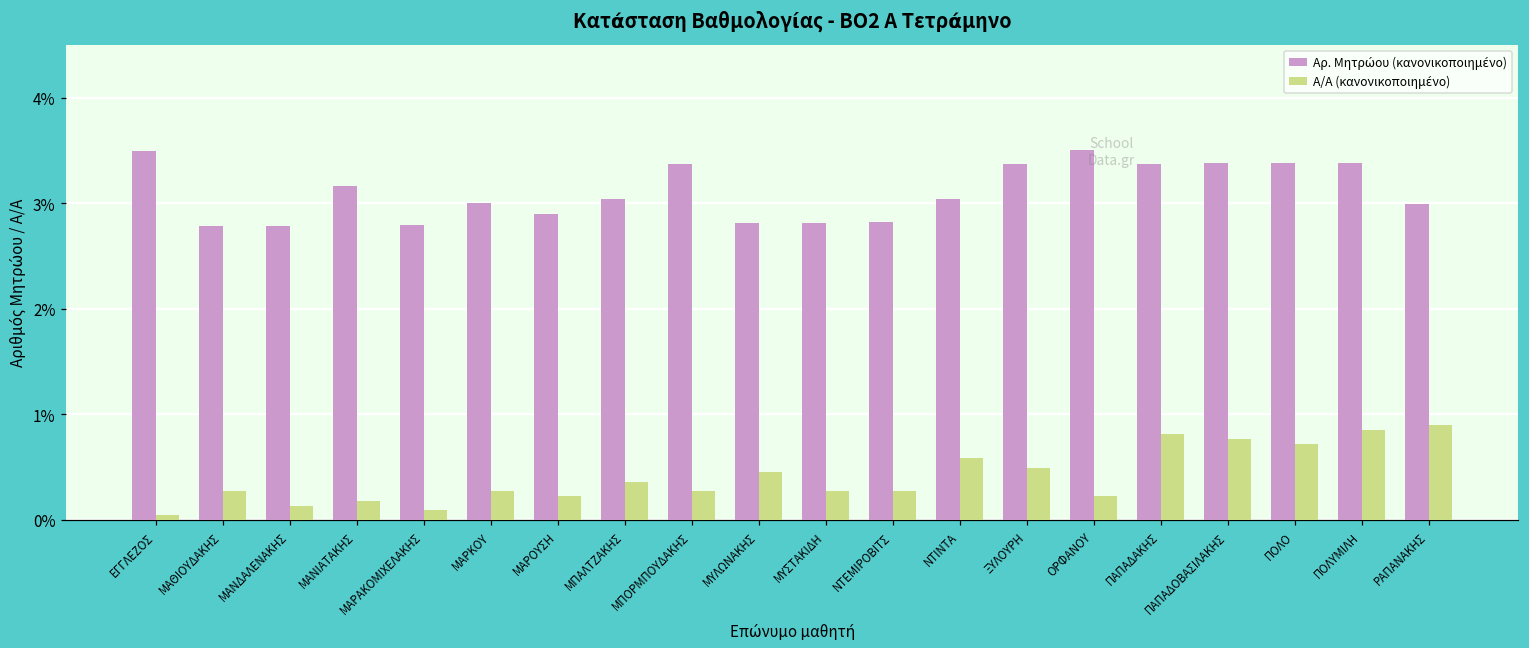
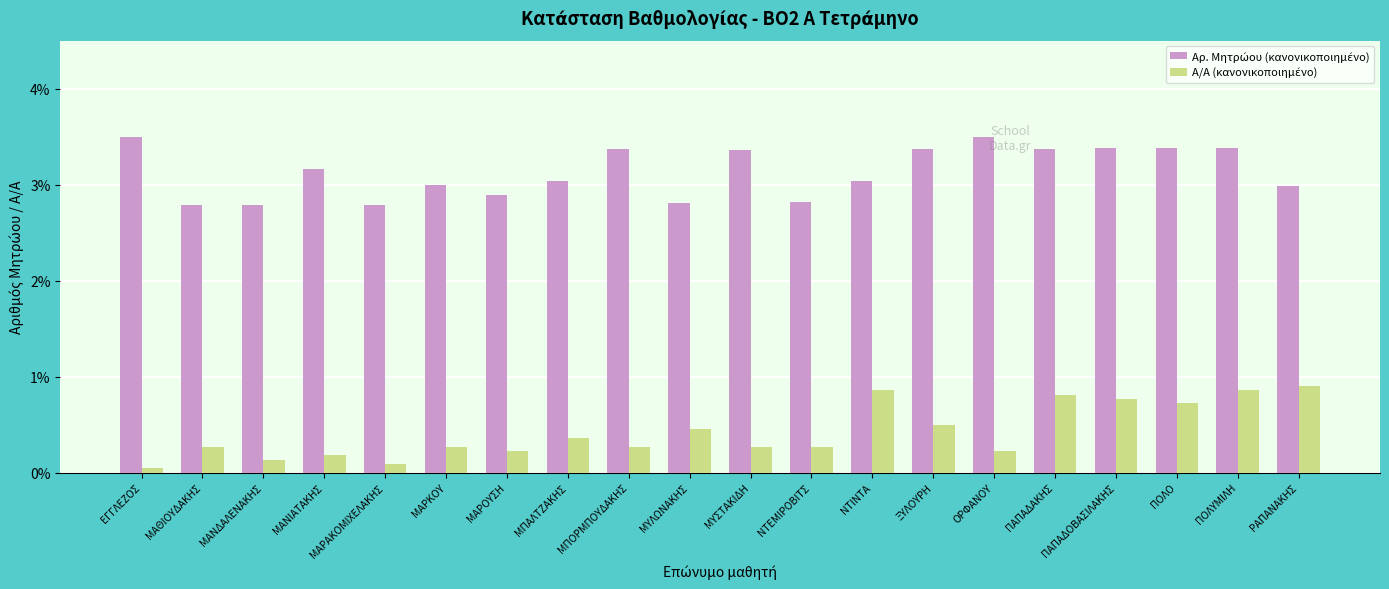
  {
    "Αρ. Μητρώου (κανονικοποιημένο)": {
      "ΕΓΓΛΕΖΟΣ": "3.5%",
      "ΜΑΘΙΟΥΔΑΚΗΣ": "2.8%",
      "ΜΑΝΔΑΛΕΝΑΚΗΣ": "2.8%",
      "ΜΑΝΙΑΤΑΚΗΣ": "3.2%",
      "ΜΑΡΑΚΟΜΙΧΕΛΑΚΗΣ": "2.8%",
      "ΜΑΡΚΟΥ": "3.0%",
      "ΜΑΡΟΥΣΗ": "2.9%",
      "ΜΠΑΛΤΖΑΚΗΣ": "3.0%",
      "ΜΠΟΡΜΠΟΥΔΑΚΗΣ": "3.4%",
      "ΜΥΛΩΝΑΚΗΣ": "2.8%",
-     "ΜΥΣΤΑΚΙΔΗ": "2.8%",
+     "ΜΥΣΤΑΚΙΔΗ": "3.4%",
      "ΝΤΕΜΙΡΟΒΙΤΣ": "2.8%",
      "ΝΤΙΝΤΑ": "3.0%",
      "ΞΥΛΟΥΡΗ": "3.4%",
      "ΟΡΦΑΝΟΥ": "3.5%",
      "ΠΑΠΑΔΑΚΗΣ": "3.4%",
      "ΠΑΠΑΔΟΒΑΣΙΛΑΚΗΣ": "3.4%",
      "ΠΟΛΟ": "3.4%",
      "ΠΟΛΥΜΙΛΗ": "3.4%",
      "ΡΑΠΑΝΑΚΗΣ": "3.0%"
    },
    "Α/Α (κανονικοποιημένο)": {
      "ΕΓΓΛΕΖΟΣ": "0.0%",
      "ΜΑΘΙΟΥΔΑΚΗΣ": "0.3%",
      "ΜΑΝΔΑΛΕΝΑΚΗΣ": "0.1%",
      "ΜΑΝΙΑΤΑΚΗΣ": "0.2%",
      "ΜΑΡΑΚΟΜΙΧΕΛΑΚΗΣ": "0.1%",
      "ΜΑΡΚΟΥ": "0.3%",
      "ΜΑΡΟΥΣΗ": "0.2%",
      "ΜΠΑΛΤΖΑΚΗΣ": "0.4%",
      "ΜΠΟΡΜΠΟΥΔΑΚΗΣ": "0.3%",
      "ΜΥΛΩΝΑΚΗΣ": "0.5%",
      "ΜΥΣΤΑΚΙΔΗ": "0.3%",
      "ΝΤΕΜΙΡΟΒΙΤΣ": "0.3%",
-     "ΝΤΙΝΤΑ": "0.6%",
+     "ΝΤΙΝΤΑ": "0.9%",
      "ΞΥΛΟΥΡΗ": "0.5%",
      "ΟΡΦΑΝΟΥ": "0.2%",
      "ΠΑΠΑΔΑΚΗΣ": "0.8%",
      "ΠΑΠΑΔΟΒΑΣΙΛΑΚΗΣ": "0.8%",
      "ΠΟΛΟ": "0.7%",
      "ΠΟΛΥΜΙΛΗ": "0.9%",
      "ΡΑΠΑΝΑΚΗΣ": "0.9%"
    }
  }
